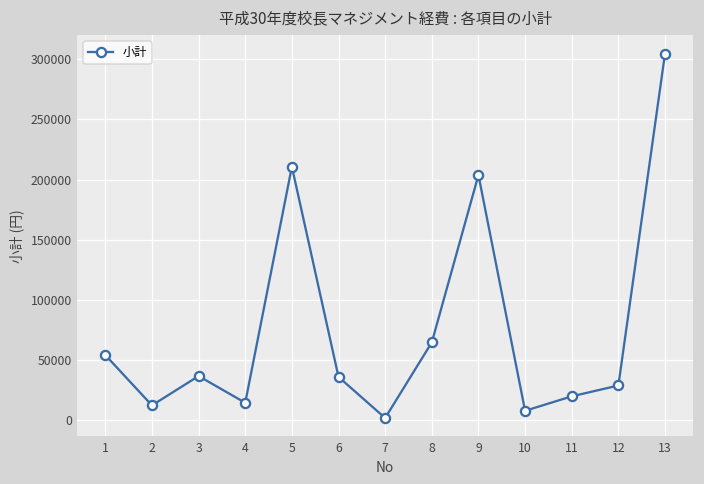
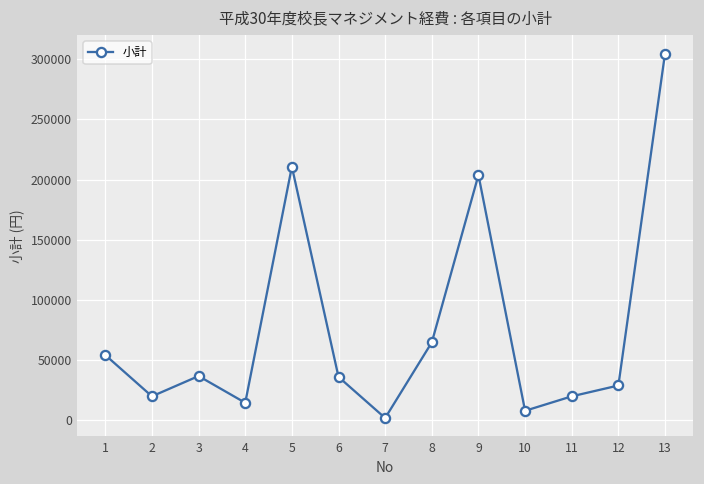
  {
    "1": 54000,
-   "2": 12000,
+   "2": 20000,
    "3": 37000,
    "4": 15000,
    "5": 211000,
    "6": 36000,
    "7": 2000,
    "8": 65000,
    "9": 204000,
    "10": 8000,
    "11": 20000,
    "12": 29000,
    "13": 305000
  }
